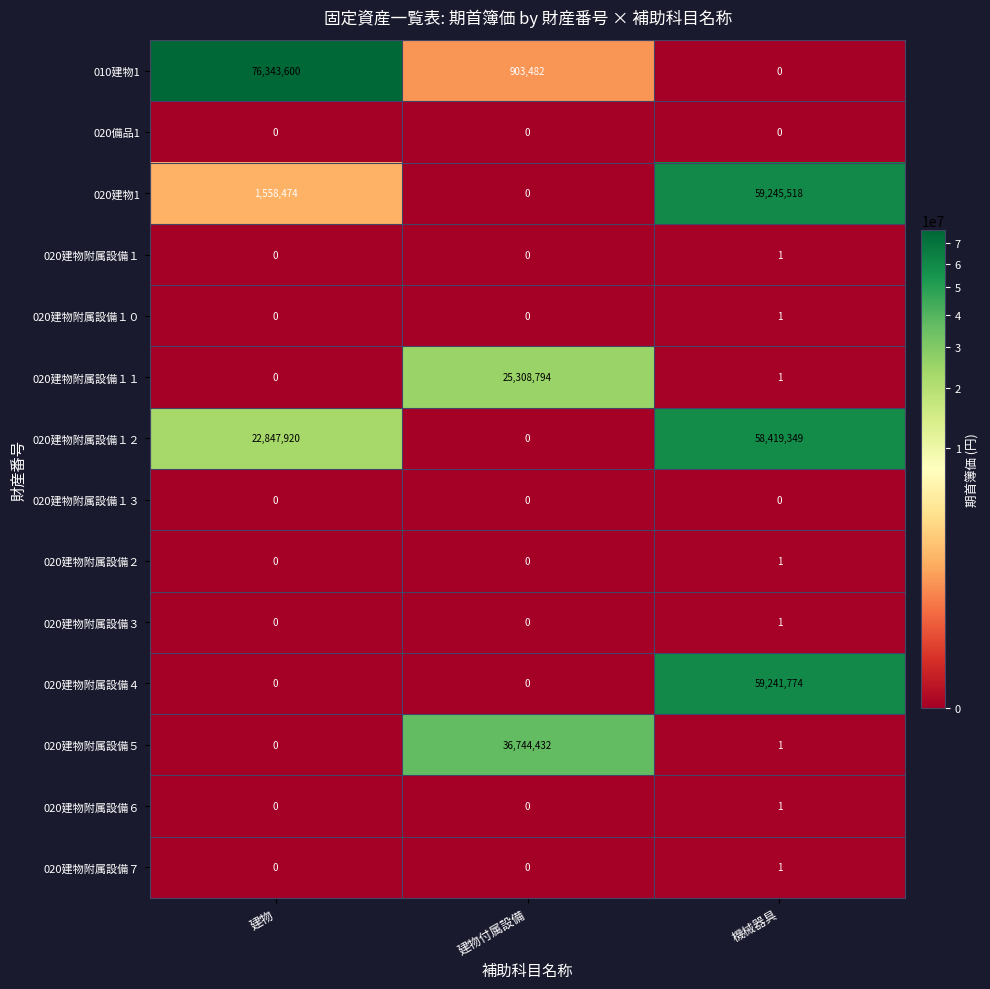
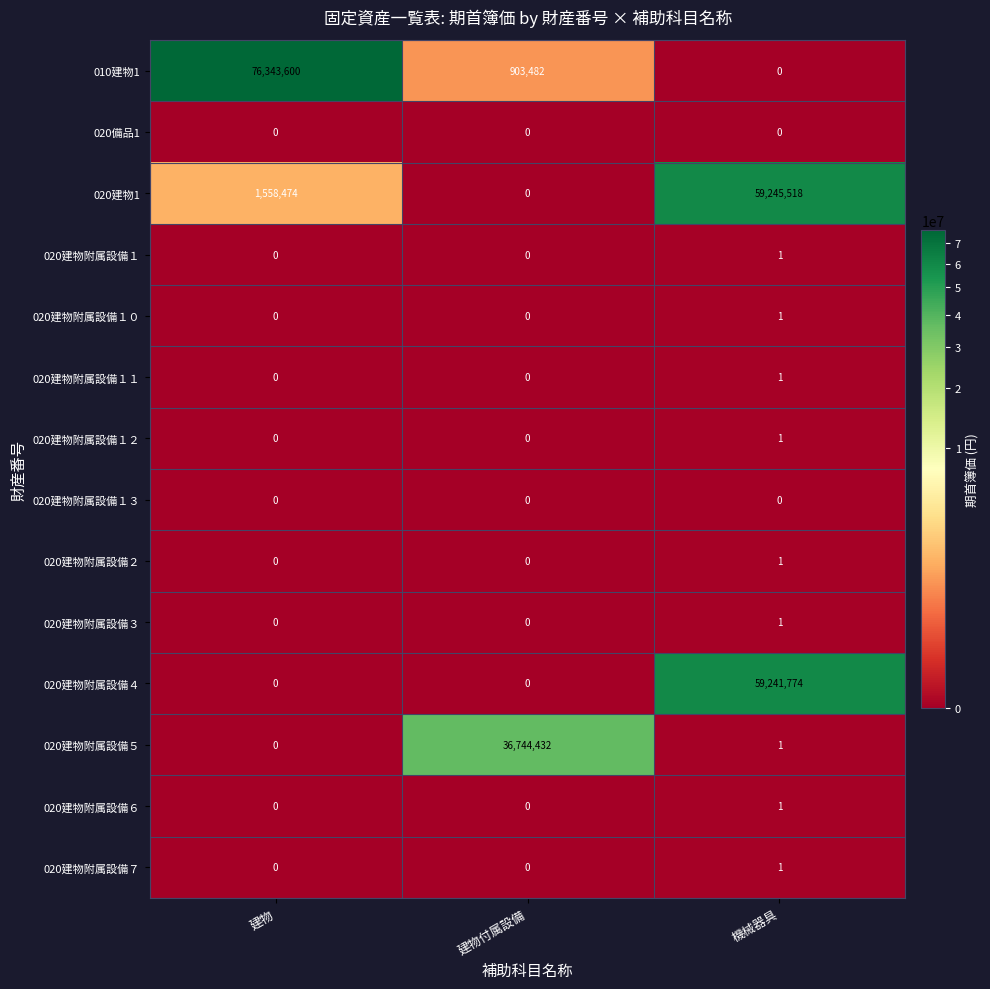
  {
    "010建物1": {
      "建物": "76,343,600",
      "建物付属設備": "903,482",
      "機械器具": "0"
    },
    "020備品1": {
      "建物": "0",
      "建物付属設備": "0",
      "機械器具": "0"
    },
    "020建物1": {
      "建物": "1,558,474",
      "建物付属設備": "0",
      "機械器具": "59,245,518"
    },
    "020建物附属設備１": {
      "建物": "0",
      "建物付属設備": "0",
      "機械器具": "1"
    },
    "020建物附属設備１０": {
      "建物": "0",
      "建物付属設備": "0",
      "機械器具": "1"
    },
    "020建物附属設備１１": {
      "建物": "0",
-     "建物付属設備": "25,308,794",
+     "建物付属設備": "0",
      "機械器具": "1"
    },
    "020建物附属設備１２": {
-     "建物": "22,847,920",
+     "建物": "0",
      "建物付属設備": "0",
-     "機械器具": "58,419,349"
+     "機械器具": "1"
    },
    "020建物附属設備１３": {
      "建物": "0",
      "建物付属設備": "0",
      "機械器具": "0"
    },
    "020建物附属設備２": {
      "建物": "0",
      "建物付属設備": "0",
      "機械器具": "1"
    },
    "020建物附属設備３": {
      "建物": "0",
      "建物付属設備": "0",
      "機械器具": "1"
    },
    "020建物附属設備４": {
      "建物": "0",
      "建物付属設備": "0",
      "機械器具": "59,241,774"
    },
    "020建物附属設備５": {
      "建物": "0",
      "建物付属設備": "36,744,432",
      "機械器具": "1"
    },
    "020建物附属設備６": {
      "建物": "0",
      "建物付属設備": "0",
      "機械器具": "1"
    },
    "020建物附属設備７": {
      "建物": "0",
      "建物付属設備": "0",
      "機械器具": "1"
    }
  }
